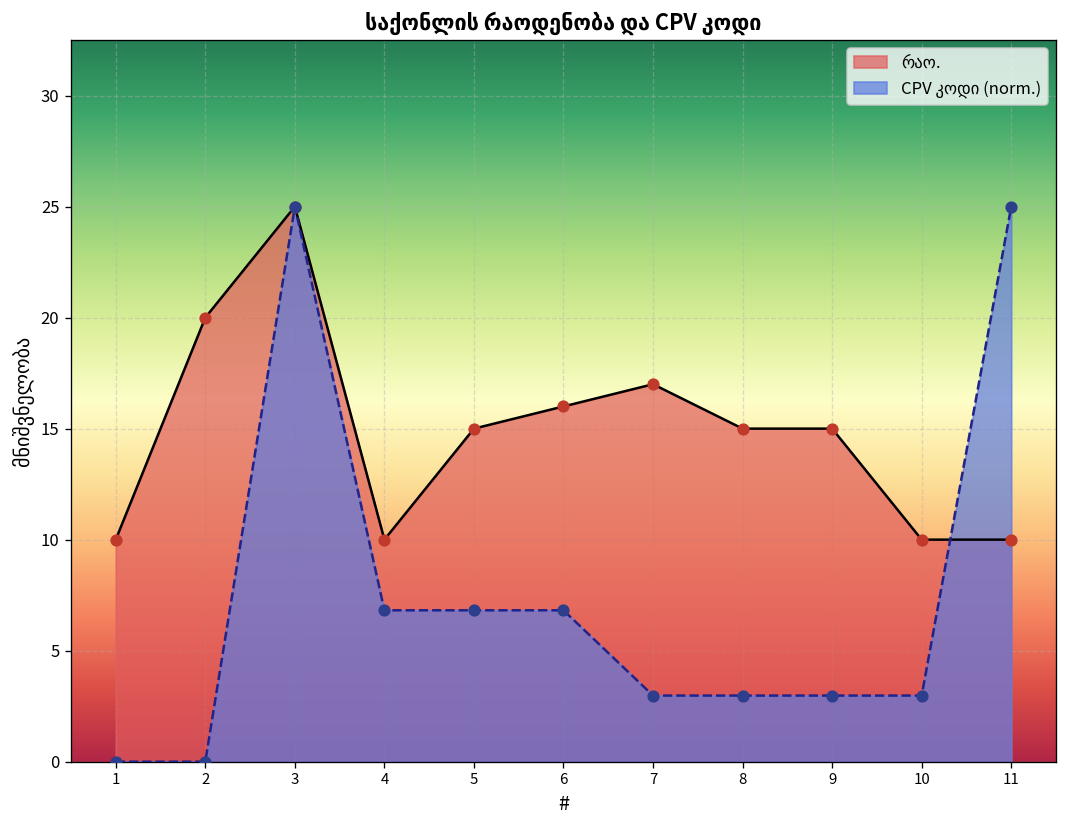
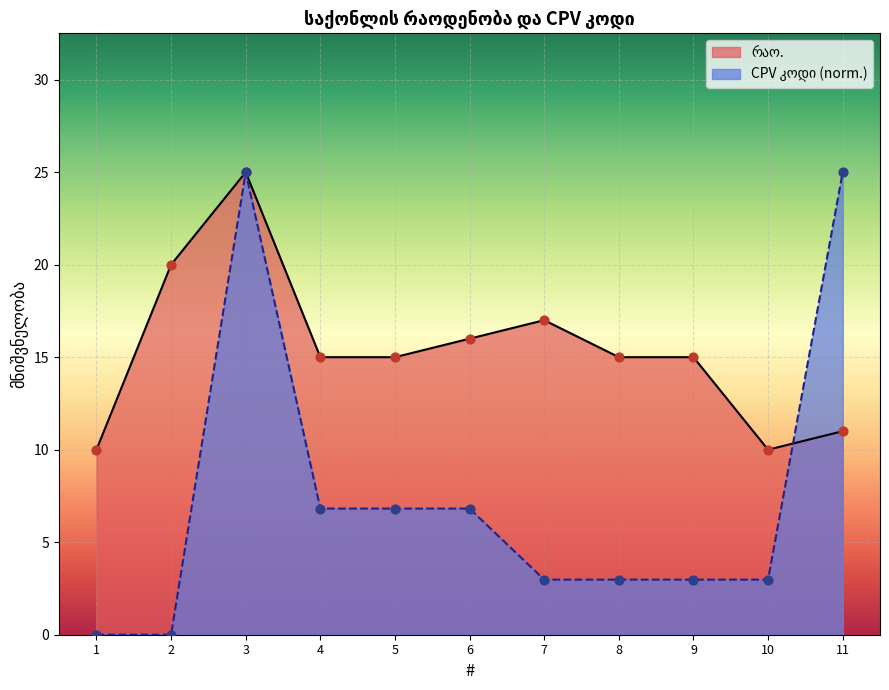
  {
    "რაო.": {
      "1": 10,
      "2": 20,
-     "4": 10,
+     "4": 15,
      "5": 15,
      "6": 16,
      "7": 17,
      "8": 15,
      "9": 15,
      "10": 10,
-     "11": 10
+     "11": 11
    },
    "CPV კოდი (norm.)": {
      "1": 0,
      "2": 0,
      "4": 6.8,
      "5": 6.8,
      "6": 6.8,
      "7": 3,
      "8": 3,
      "9": 3,
      "10": 3,
      "11": 25
    }
  }
